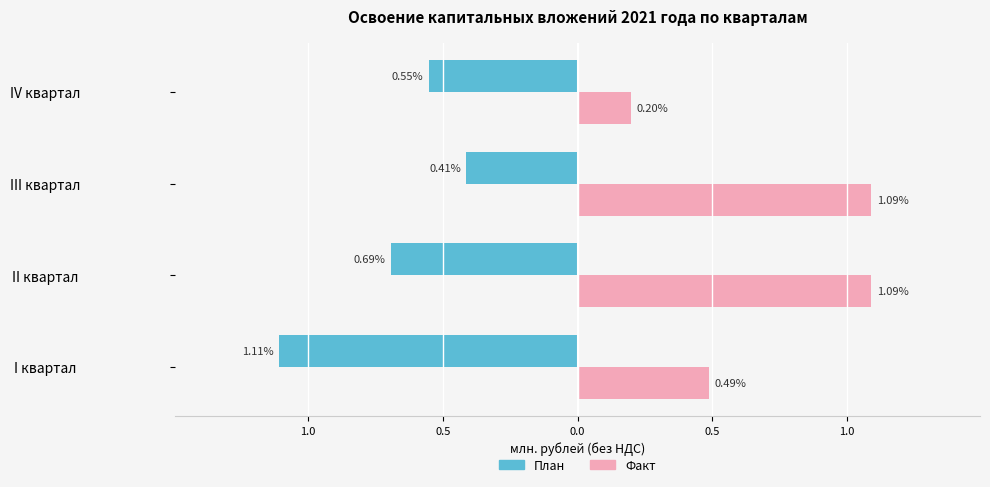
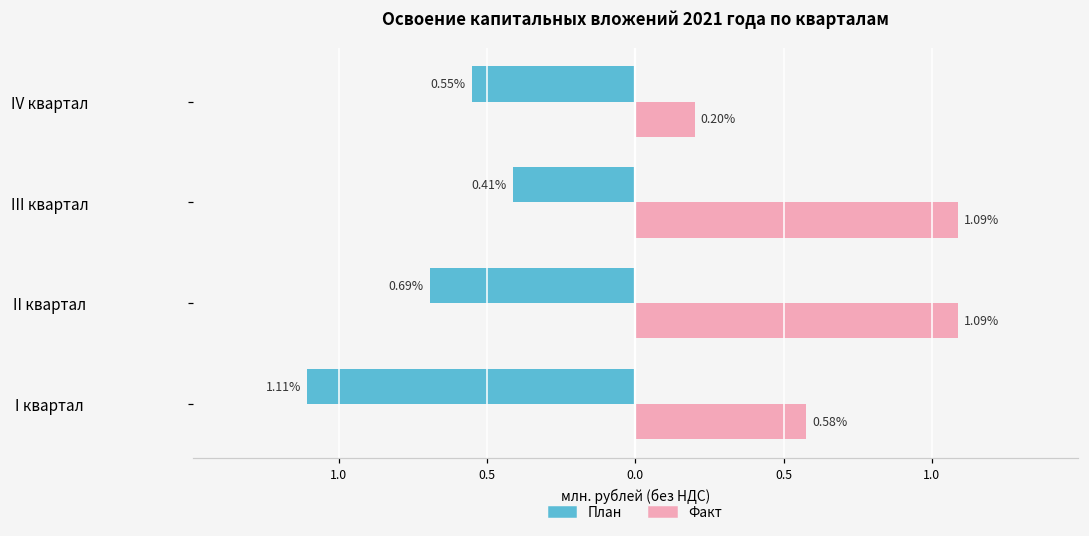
  {
    "Факт": {
      "IV квартал": "0.20%",
      "III квартал": "1.09%",
      "II квартал": "1.09%",
-     "I квартал": "0.49%"
+     "I квартал": "0.58%"
    }
  }
